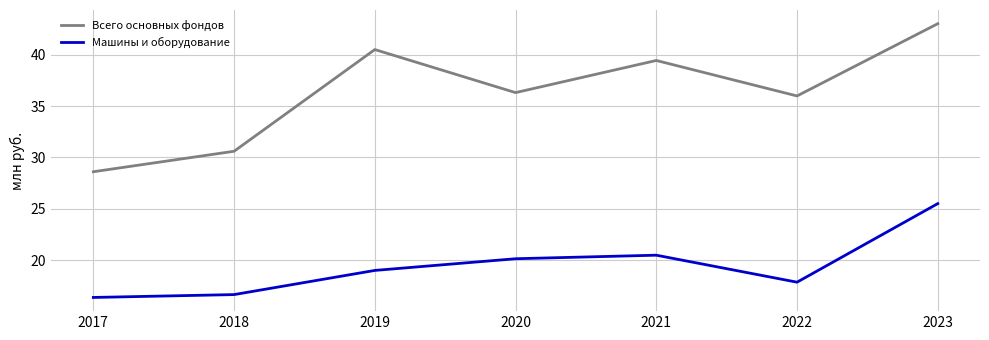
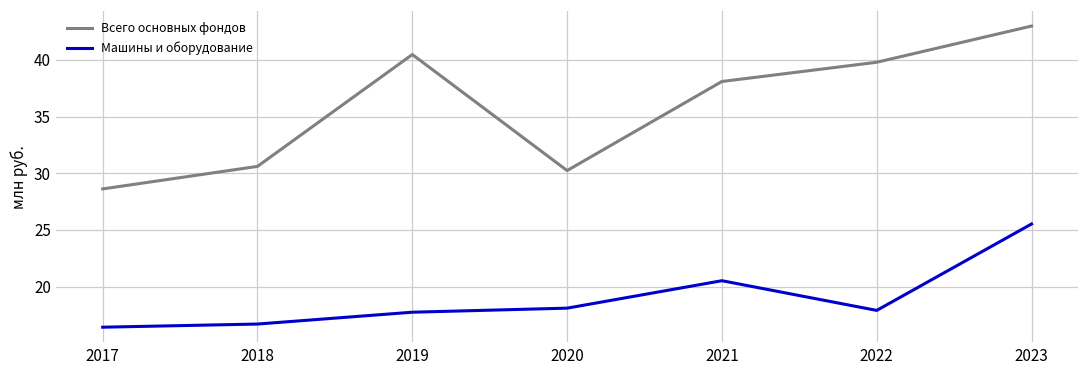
  {
    "Всего основных фондов": {
      "2017": 28.6,
      "2018": 30.6,
      "2019": 40.5,
-     "2020": 36.3,
-     "2021": 39.4,
-     "2022": 36.0,
+     "2020": 30.2,
+     "2021": 38.1,
+     "2022": 39.8,
      "2023": 43.0
    },
    "Машины и оборудование": {
      "2017": 16.4,
      "2018": 16.7,
-     "2019": 19.0,
-     "2020": 20.2,
+     "2019": 17.7,
+     "2020": 18.1,
      "2021": 20.5,
      "2022": 17.9,
      "2023": 25.5
    }
  }
